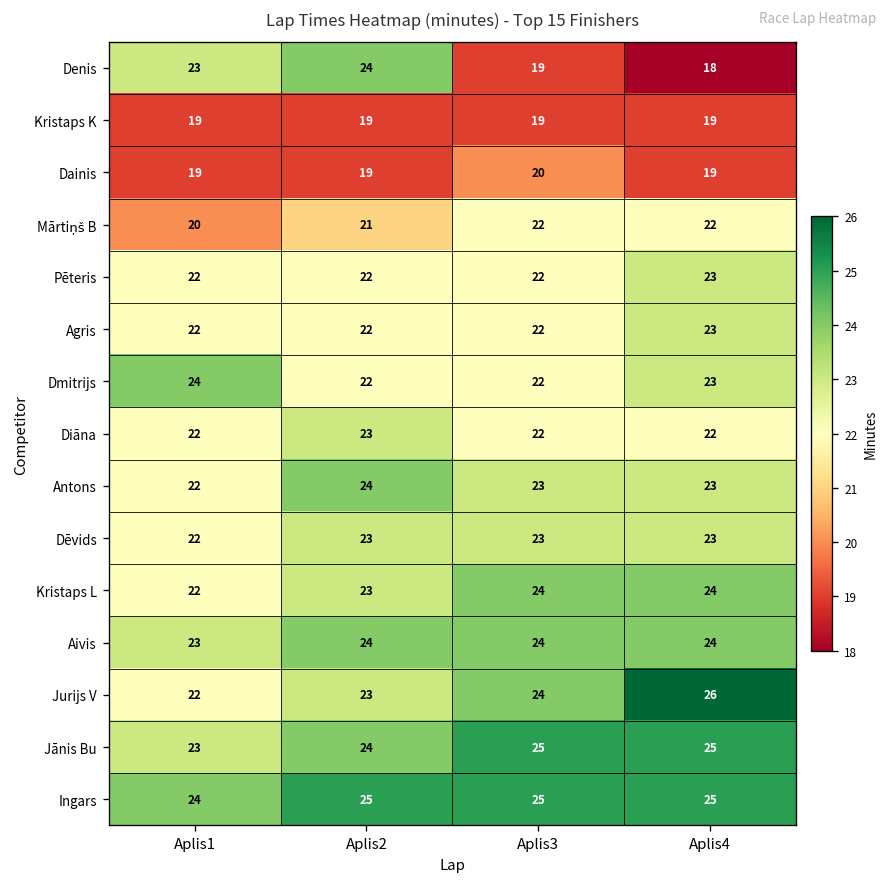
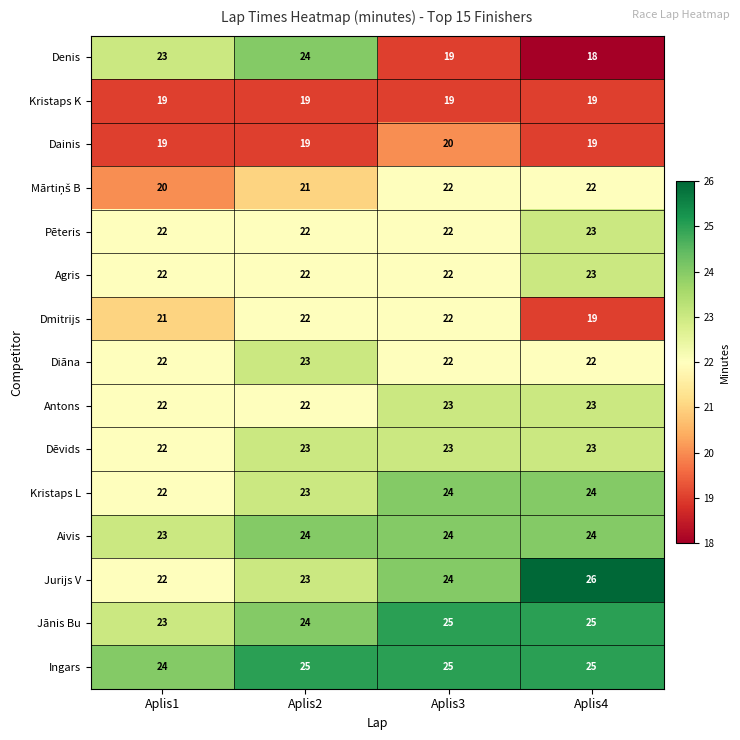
  {
    "Denis": {
      "Aplis1": 23,
      "Aplis2": 24,
      "Aplis3": 19,
      "Aplis4": 18
    },
    "Kristaps K": {
      "Aplis1": 19,
      "Aplis2": 19,
      "Aplis3": 19,
      "Aplis4": 19
    },
    "Dainis": {
      "Aplis1": 19,
      "Aplis2": 19,
      "Aplis3": 20,
      "Aplis4": 19
    },
    "Mārtiņš B": {
      "Aplis1": 20,
      "Aplis2": 21,
      "Aplis3": 22,
      "Aplis4": 22
    },
    "Pēteris": {
      "Aplis1": 22,
      "Aplis2": 22,
      "Aplis3": 22,
      "Aplis4": 23
    },
    "Agris": {
      "Aplis1": 22,
      "Aplis2": 22,
      "Aplis3": 22,
      "Aplis4": 23
    },
    "Dmitrijs": {
-     "Aplis1": 24,
+     "Aplis1": 21,
      "Aplis2": 22,
      "Aplis3": 22,
-     "Aplis4": 23
+     "Aplis4": 19
    },
    "Diāna": {
      "Aplis1": 22,
      "Aplis2": 23,
      "Aplis3": 22,
      "Aplis4": 22
    },
    "Antons": {
      "Aplis1": 22,
-     "Aplis2": 24,
+     "Aplis2": 22,
      "Aplis3": 23,
      "Aplis4": 23
    },
    "Dēvids": {
      "Aplis1": 22,
      "Aplis2": 23,
      "Aplis3": 23,
      "Aplis4": 23
    },
    "Kristaps L": {
      "Aplis1": 22,
      "Aplis2": 23,
      "Aplis3": 24,
      "Aplis4": 24
    },
    "Aivis": {
      "Aplis1": 23,
      "Aplis2": 24,
      "Aplis3": 24,
      "Aplis4": 24
    },
    "Jurijs V": {
      "Aplis1": 22,
      "Aplis2": 23,
      "Aplis3": 24,
      "Aplis4": 26
    },
    "Jānis Bu": {
      "Aplis1": 23,
      "Aplis2": 24,
      "Aplis3": 25,
      "Aplis4": 25
    },
    "Ingars": {
      "Aplis1": 24,
      "Aplis2": 25,
      "Aplis3": 25,
      "Aplis4": 25
    }
  }
